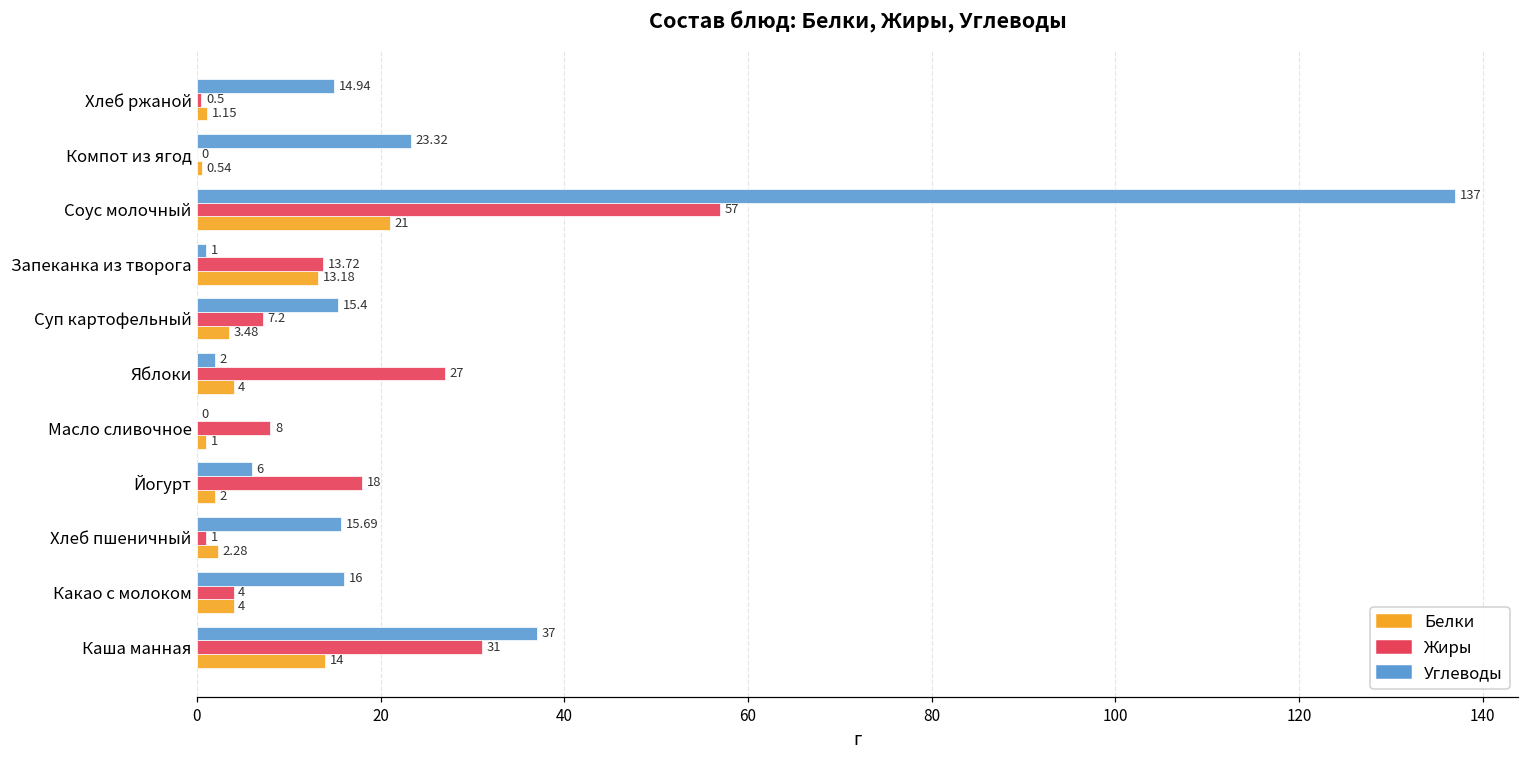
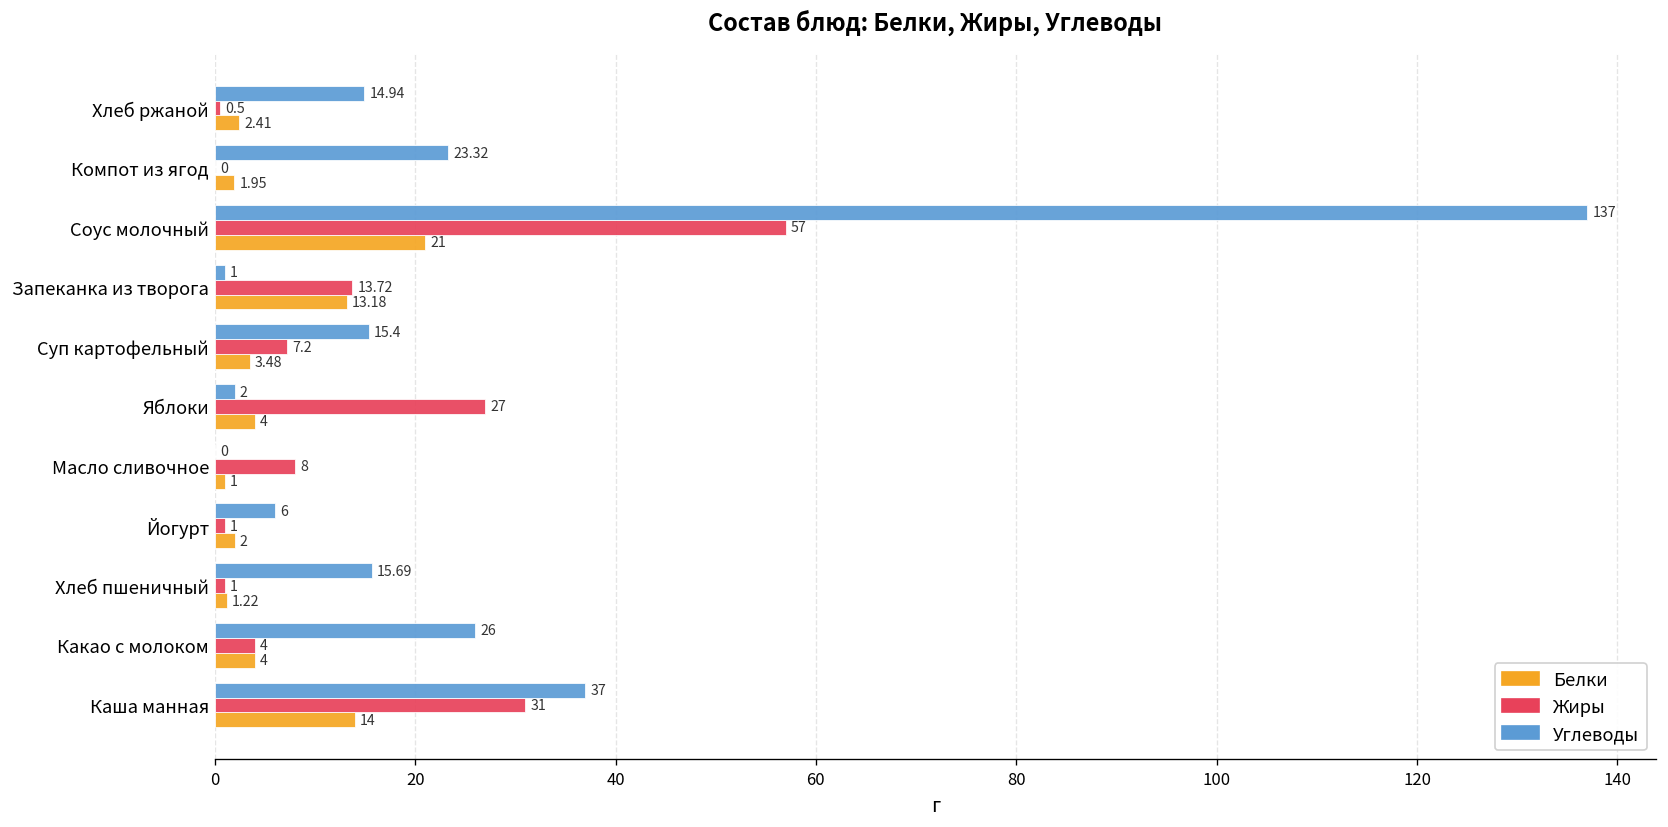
  {
    "Белки": {
-     "Хлеб ржаной": 1.15,
-     "Компот из ягод": 0.54,
+     "Хлеб ржаной": 2.41,
+     "Компот из ягод": 1.95,
      "Соус молочный": 21,
      "Запеканка из творога": 13.18,
      "Суп картофельный": 3.48,
      "Яблоки": 4,
      "Масло сливочное": 1,
      "Йогурт": 2,
-     "Хлеб пшеничный": 2.28,
+     "Хлеб пшеничный": 1.22,
      "Какао с молоком": 4,
      "Каша манная": 14
    },
    "Жиры": {
      "Хлеб ржаной": 0.5,
      "Компот из ягод": 0,
      "Соус молочный": 57,
      "Запеканка из творога": 13.72,
      "Суп картофельный": 7.2,
      "Яблоки": 27,
      "Масло сливочное": 8,
-     "Йогурт": 18,
+     "Йогурт": 1,
      "Хлеб пшеничный": 1,
      "Какао с молоком": 4,
      "Каша манная": 31
    },
    "Углеводы": {
      "Хлеб ржаной": 14.94,
      "Компот из ягод": 23.32,
      "Соус молочный": 137,
      "Запеканка из творога": 1,
      "Суп картофельный": 15.4,
      "Яблоки": 2,
      "Масло сливочное": 0,
      "Йогурт": 6,
      "Хлеб пшеничный": 15.69,
-     "Какао с молоком": 16,
+     "Какао с молоком": 26,
      "Каша манная": 37
    }
  }
